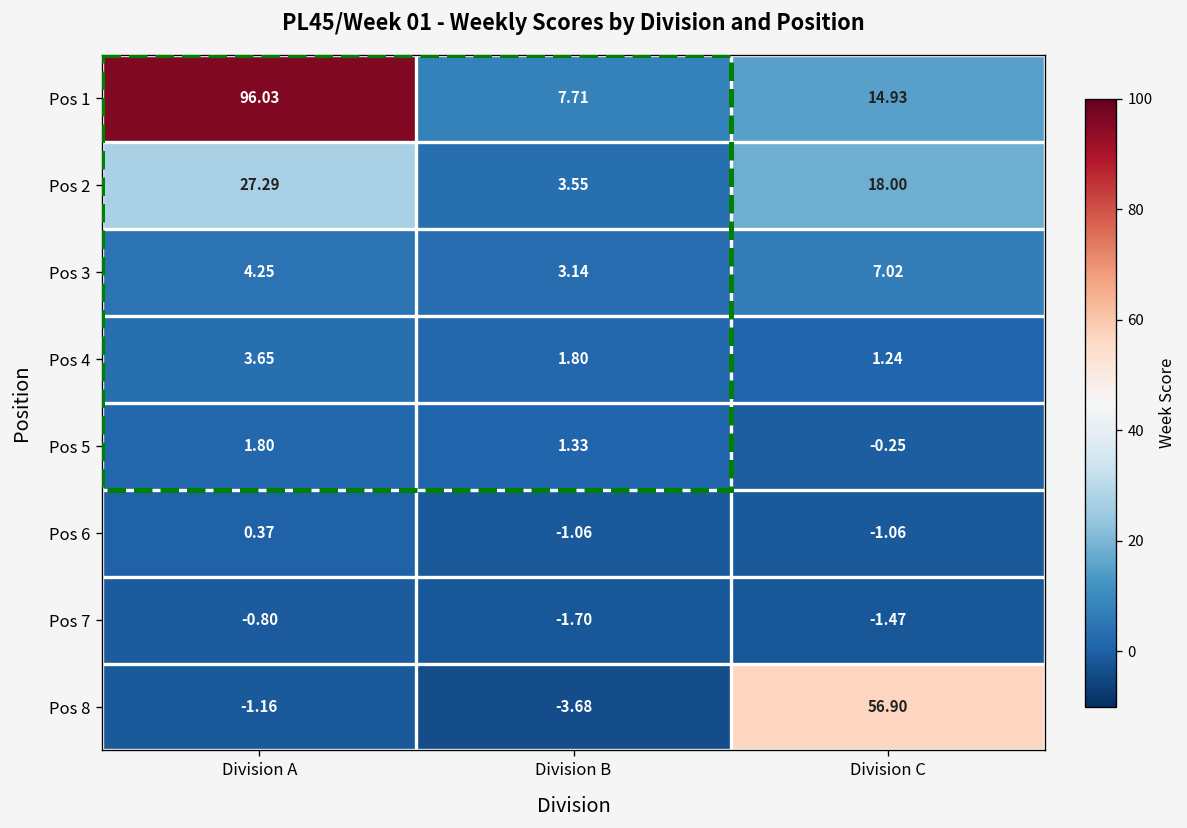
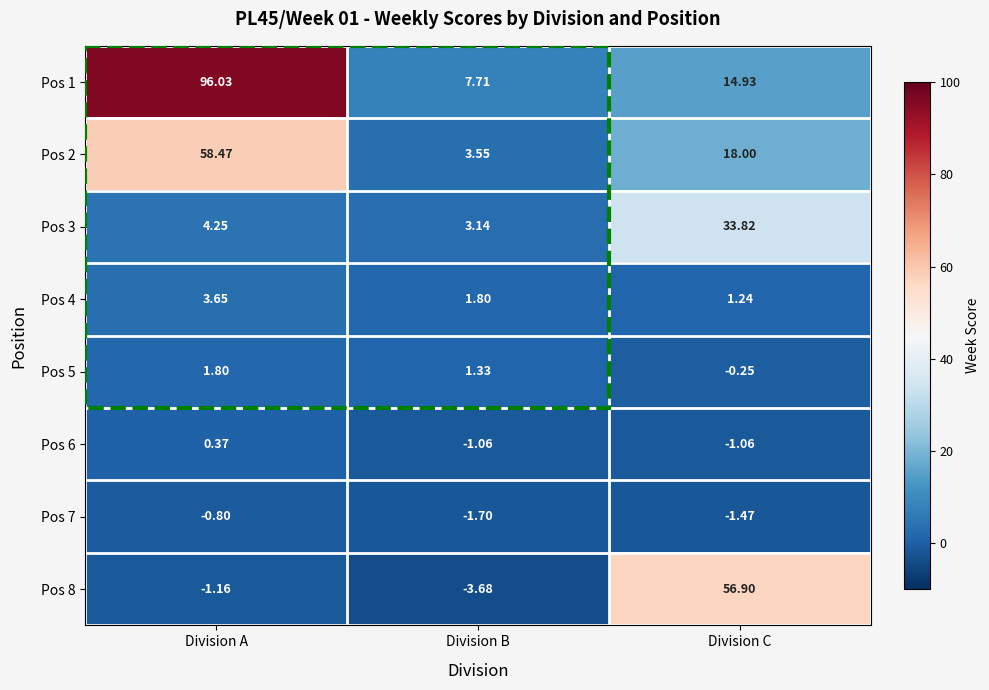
  {
    "Pos 1": {
      "Division A": 96.03,
      "Division B": 7.71,
      "Division C": 14.93
    },
    "Pos 2": {
-     "Division A": 27.29,
+     "Division A": 58.47,
      "Division B": 3.55,
      "Division C": 18.00
    },
    "Pos 3": {
      "Division A": 4.25,
      "Division B": 3.14,
-     "Division C": 7.02
+     "Division C": 33.82
    },
    "Pos 4": {
      "Division A": 3.65,
      "Division B": 1.80,
      "Division C": 1.24
    },
    "Pos 5": {
      "Division A": 1.80,
      "Division B": 1.33,
      "Division C": -0.25
    },
    "Pos 6": {
      "Division A": 0.37,
      "Division B": -1.06,
      "Division C": -1.06
    },
    "Pos 7": {
      "Division A": -0.80,
      "Division B": -1.70,
      "Division C": -1.47
    },
    "Pos 8": {
      "Division A": -1.16,
      "Division B": -3.68,
      "Division C": 56.90
    }
  }
